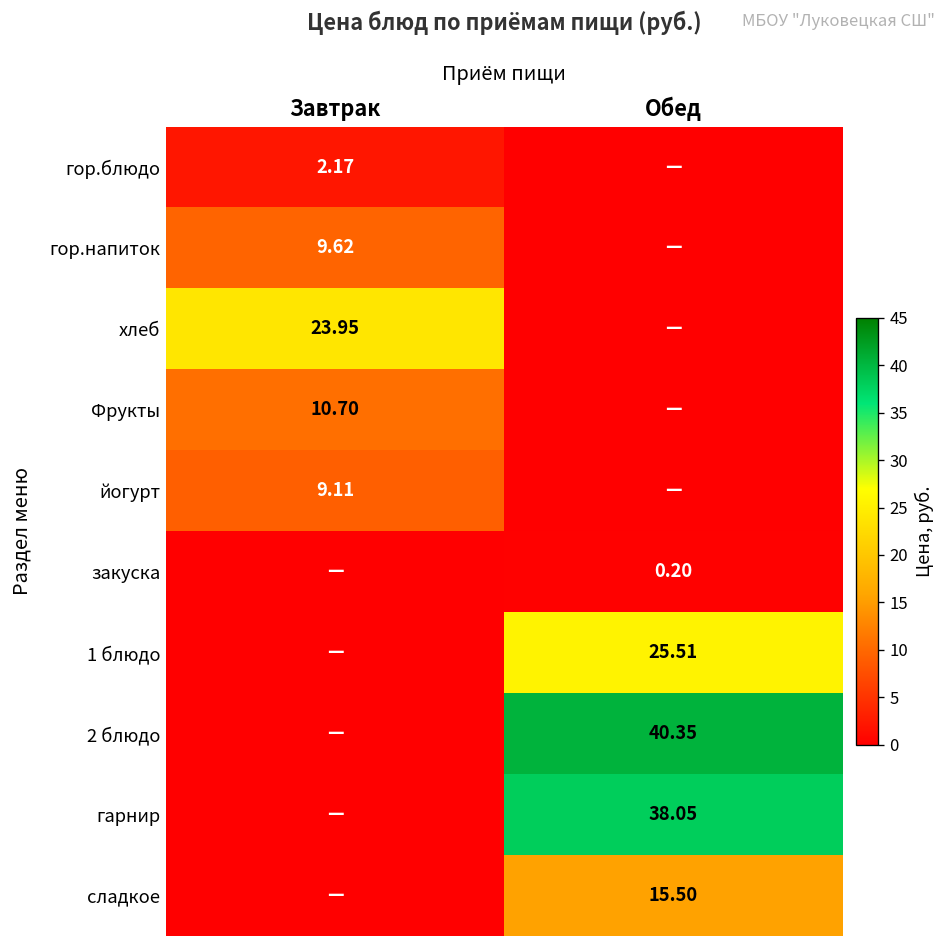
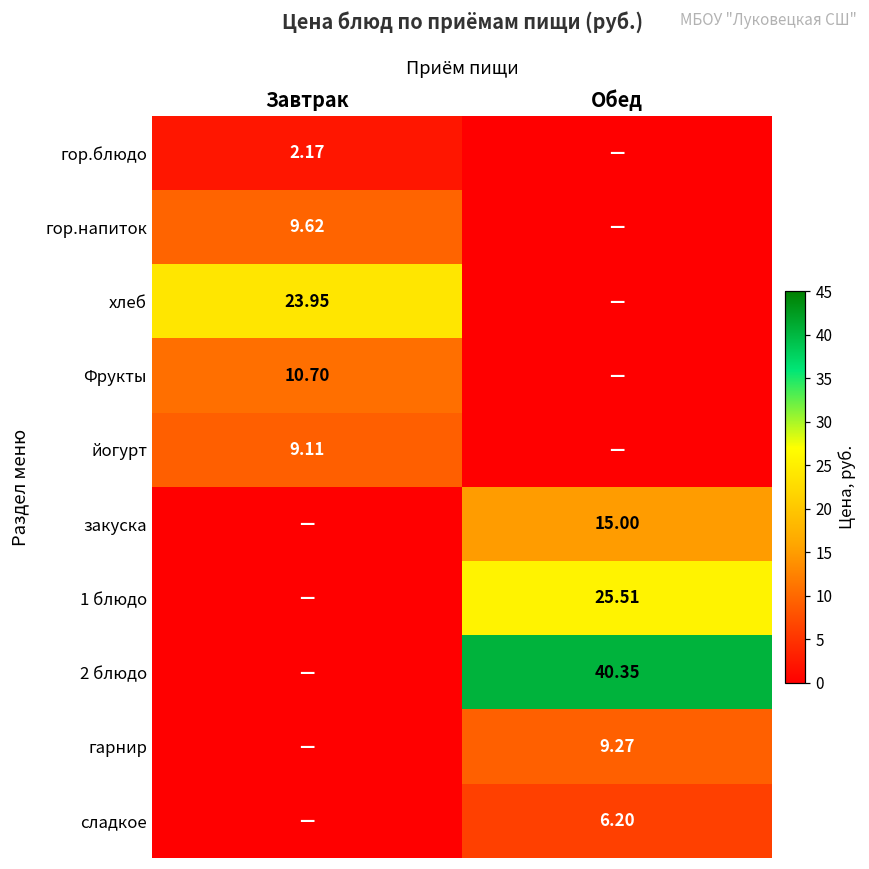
  {
    "гор.блюдо": {
      "Завтрак": 2.17
    },
    "гор.напиток": {
      "Завтрак": 9.62
    },
    "хлеб": {
      "Завтрак": 23.95
    },
    "Фрукты": {
      "Завтрак": 10.70
    },
    "йогурт": {
      "Завтрак": 9.11
    },
    "закуска": {
-     "Обед": 0.20
+     "Обед": 15.00
    },
    "1 блюдо": {
      "Обед": 25.51
    },
    "2 блюдо": {
      "Обед": 40.35
    },
    "гарнир": {
-     "Обед": 38.05
+     "Обед": 9.27
    },
    "сладкое": {
-     "Обед": 15.50
+     "Обед": 6.20
    }
  }
